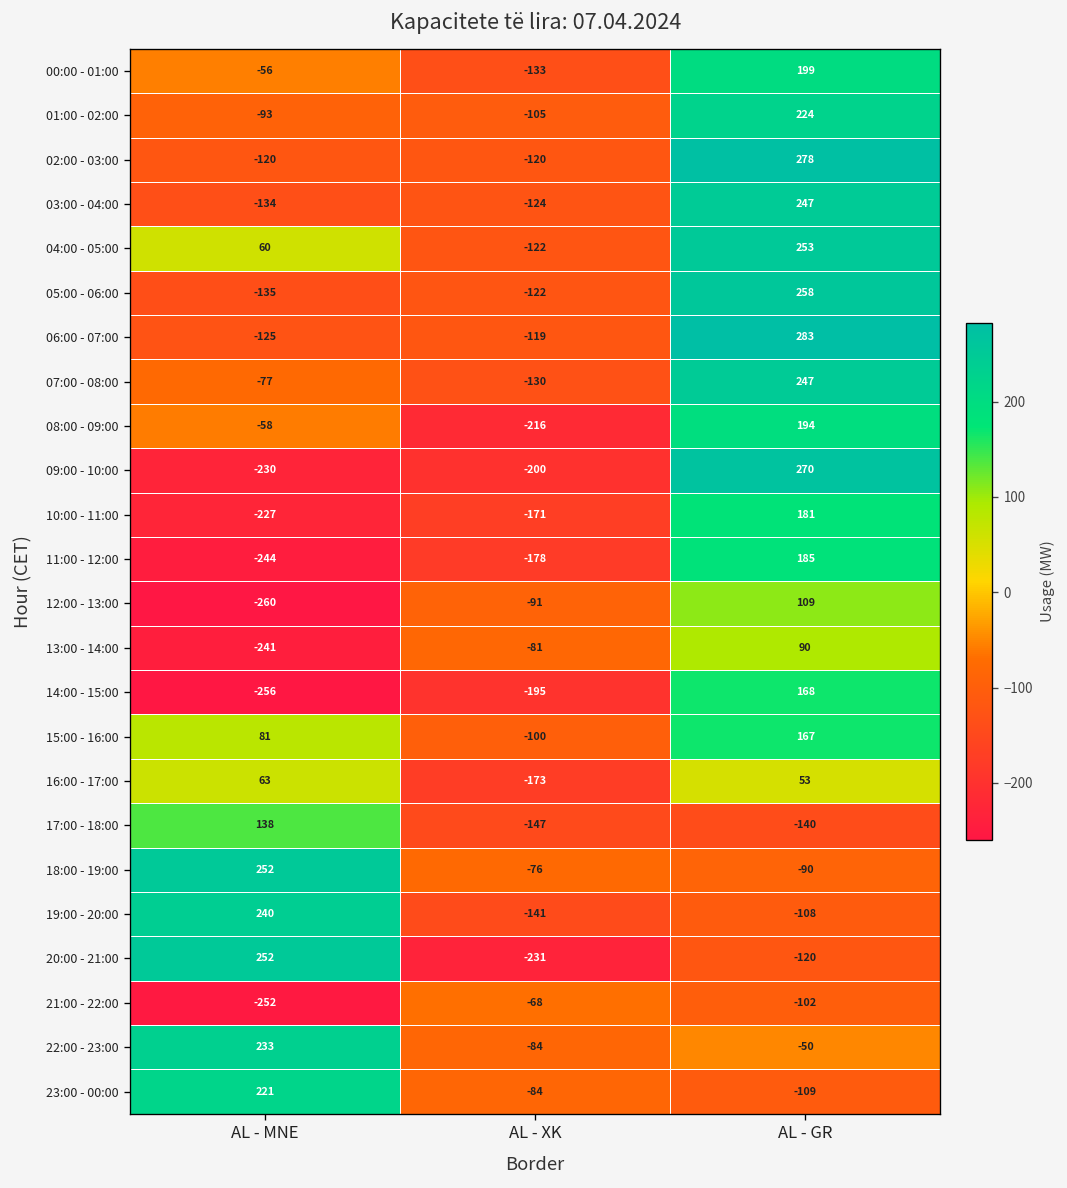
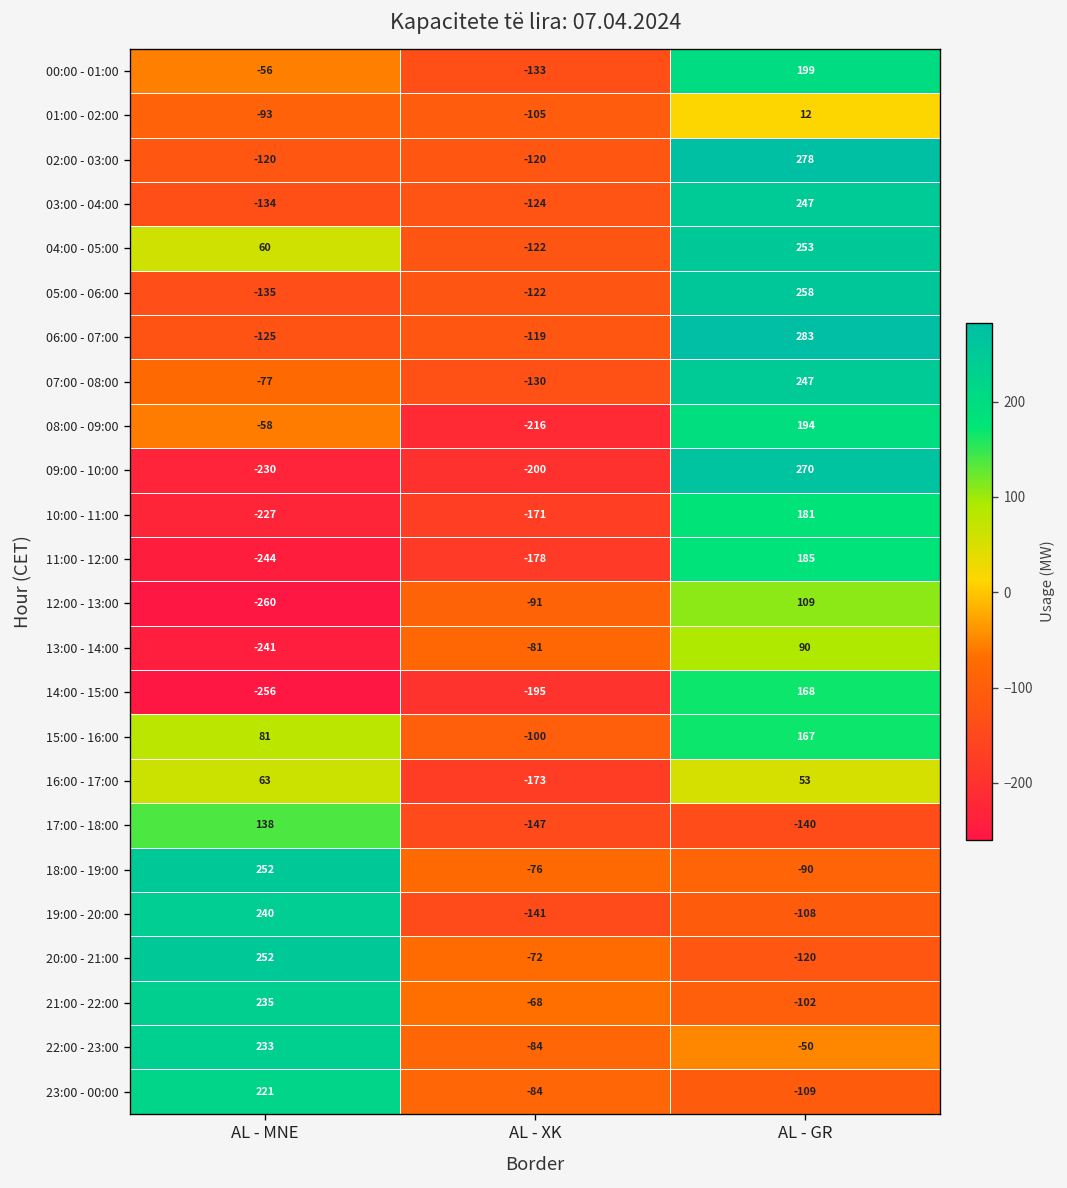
  {
    "00:00 - 01:00": {
      "AL - MNE": -56,
      "AL - XK": -133,
      "AL - GR": 199
    },
    "01:00 - 02:00": {
      "AL - MNE": -93,
      "AL - XK": -105,
-     "AL - GR": 224
+     "AL - GR": 12
    },
    "02:00 - 03:00": {
      "AL - MNE": -120,
      "AL - XK": -120,
      "AL - GR": 278
    },
    "03:00 - 04:00": {
      "AL - MNE": -134,
      "AL - XK": -124,
      "AL - GR": 247
    },
    "04:00 - 05:00": {
      "AL - MNE": 60,
      "AL - XK": -122,
      "AL - GR": 253
    },
    "05:00 - 06:00": {
      "AL - MNE": -135,
      "AL - XK": -122,
      "AL - GR": 258
    },
    "06:00 - 07:00": {
      "AL - MNE": -125,
      "AL - XK": -119,
      "AL - GR": 283
    },
    "07:00 - 08:00": {
      "AL - MNE": -77,
      "AL - XK": -130,
      "AL - GR": 247
    },
    "08:00 - 09:00": {
      "AL - MNE": -58,
      "AL - XK": -216,
      "AL - GR": 194
    },
    "09:00 - 10:00": {
      "AL - MNE": -230,
      "AL - XK": -200,
      "AL - GR": 270
    },
    "10:00 - 11:00": {
      "AL - MNE": -227,
      "AL - XK": -171,
      "AL - GR": 181
    },
    "11:00 - 12:00": {
      "AL - MNE": -244,
      "AL - XK": -178,
      "AL - GR": 185
    },
    "12:00 - 13:00": {
      "AL - MNE": -260,
      "AL - XK": -91,
      "AL - GR": 109
    },
    "13:00 - 14:00": {
      "AL - MNE": -241,
      "AL - XK": -81,
      "AL - GR": 90
    },
    "14:00 - 15:00": {
      "AL - MNE": -256,
      "AL - XK": -195,
      "AL - GR": 168
    },
    "15:00 - 16:00": {
      "AL - MNE": 81,
      "AL - XK": -100,
      "AL - GR": 167
    },
    "16:00 - 17:00": {
      "AL - MNE": 63,
      "AL - XK": -173,
      "AL - GR": 53
    },
    "17:00 - 18:00": {
      "AL - MNE": 138,
      "AL - XK": -147,
      "AL - GR": -140
    },
    "18:00 - 19:00": {
      "AL - MNE": 252,
      "AL - XK": -76,
      "AL - GR": -90
    },
    "19:00 - 20:00": {
      "AL - MNE": 240,
      "AL - XK": -141,
      "AL - GR": -108
    },
    "20:00 - 21:00": {
      "AL - MNE": 252,
-     "AL - XK": -231,
+     "AL - XK": -72,
      "AL - GR": -120
    },
    "21:00 - 22:00": {
-     "AL - MNE": -252,
+     "AL - MNE": 235,
      "AL - XK": -68,
      "AL - GR": -102
    },
    "22:00 - 23:00": {
      "AL - MNE": 233,
      "AL - XK": -84,
      "AL - GR": -50
    },
    "23:00 - 00:00": {
      "AL - MNE": 221,
      "AL - XK": -84,
      "AL - GR": -109
    }
  }
